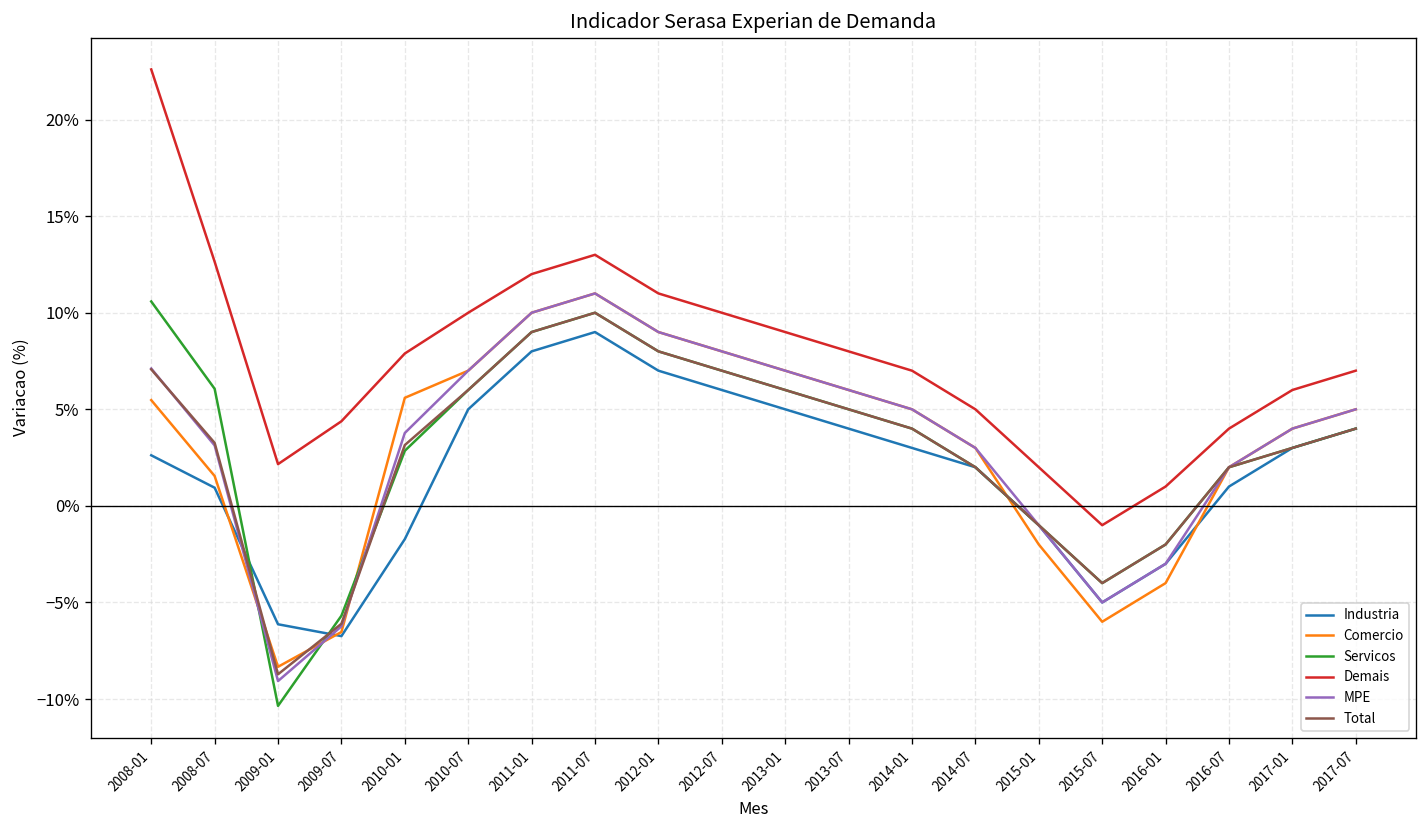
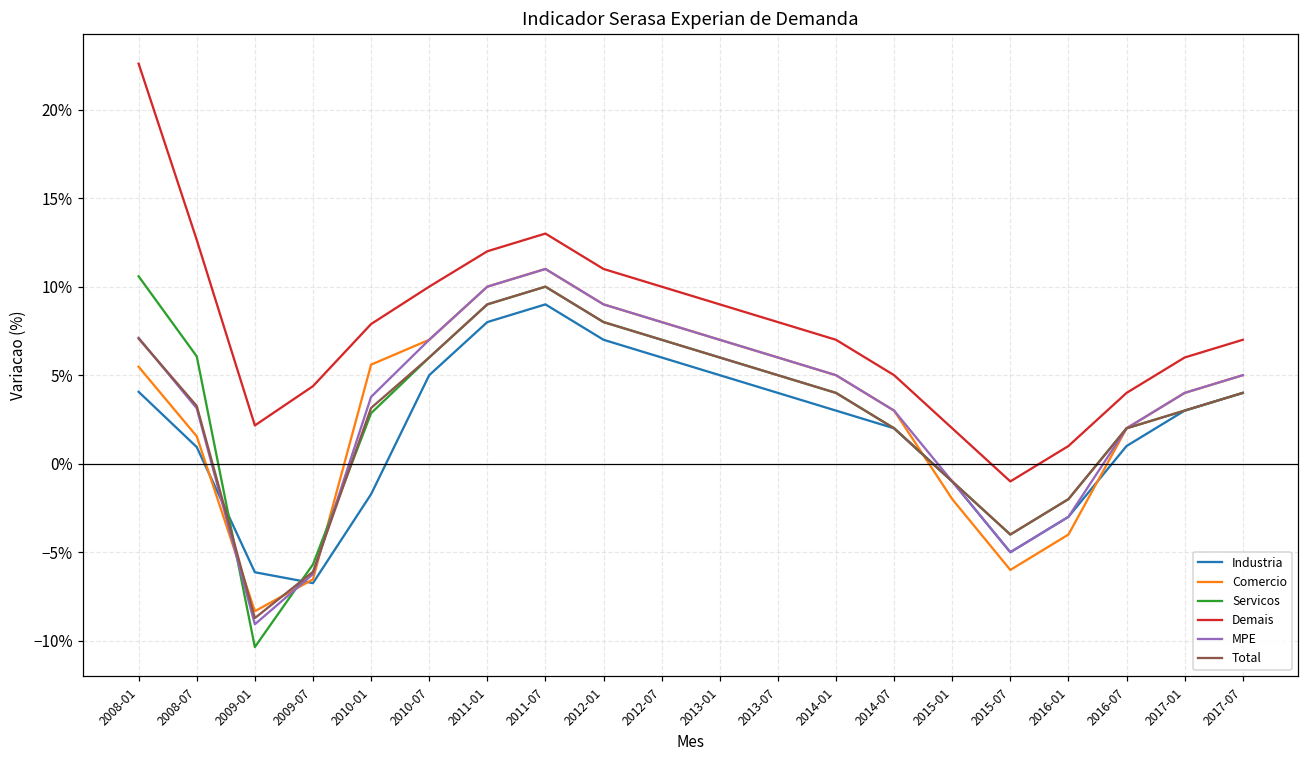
  {
    "Industria": {
-     "2008-01": "2.6%",
+     "2008-01": "4.1%",
      "2008-07": "0.9%",
      "2009-01": "-6.1%",
      "2009-07": "-6.7%",
      "2010-01": "-1.7%",
      "2010-07": "5.0%",
      "2011-01": "8.0%",
      "2011-07": "9.0%",
      "2012-01": "7.0%",
      "2012-07": "6.0%",
      "2013-01": "5.0%",
      "2013-07": "4.0%",
      "2014-01": "3.0%",
      "2016-07": "1.0%"
    },
    "Comercio": {
      "2008-01": "5.5%",
      "2008-07": "1.5%",
      "2009-01": "-8.3%",
      "2009-07": "-6.5%",
      "2010-01": "5.6%",
      "2015-01": "-2.0%",
      "2015-07": "-6.0%",
      "2016-01": "-4.0%"
    },
    "Servicos": {
      "2008-01": "10.6%",
      "2008-07": "6.1%",
      "2009-01": "-10.4%",
      "2009-07": "-5.7%",
      "2010-01": "2.9%"
    },
    "Demais": {
      "2008-01": "22.6%",
      "2008-07": "12.6%",
      "2009-01": "2.2%",
      "2009-07": "4.4%",
      "2010-01": "7.9%",
      "2010-07": "10.0%",
      "2011-01": "12.0%",
      "2011-07": "13.0%",
      "2012-01": "11.0%",
      "2012-07": "10.0%",
      "2013-01": "9.0%",
      "2013-07": "8.0%",
      "2014-01": "7.0%",
      "2014-07": "5.0%",
      "2015-01": "2.0%",
      "2015-07": "-1.0%",
      "2016-01": "1.0%",
      "2016-07": "4.0%",
      "2017-01": "6.0%",
      "2017-07": "7.0%"
    },
    "MPE": {
      "2009-01": "-9.1%",
      "2010-01": "3.8%"
    },
    "Total": {
      "2009-01": "-8.7%",
      "2010-01": "3.1%"
    }
  }
